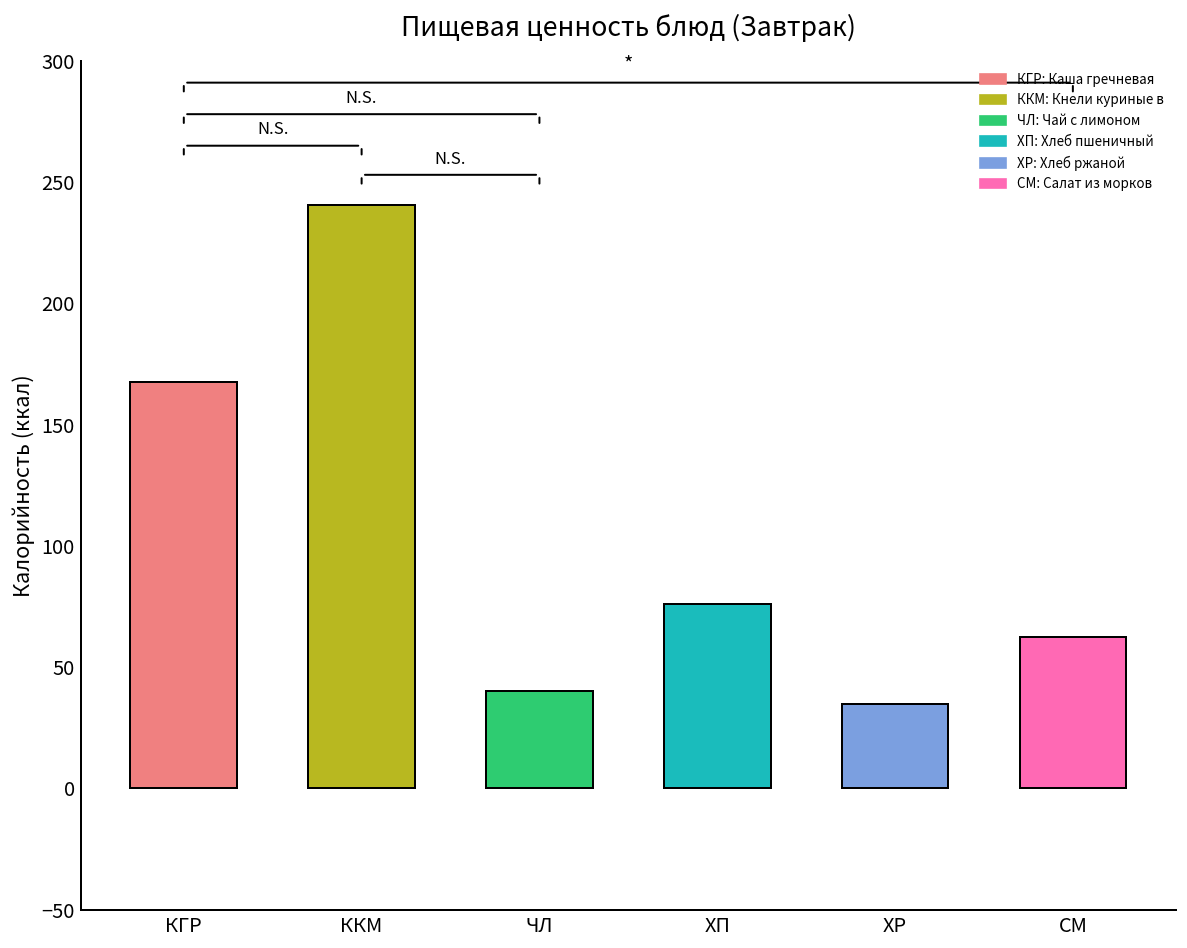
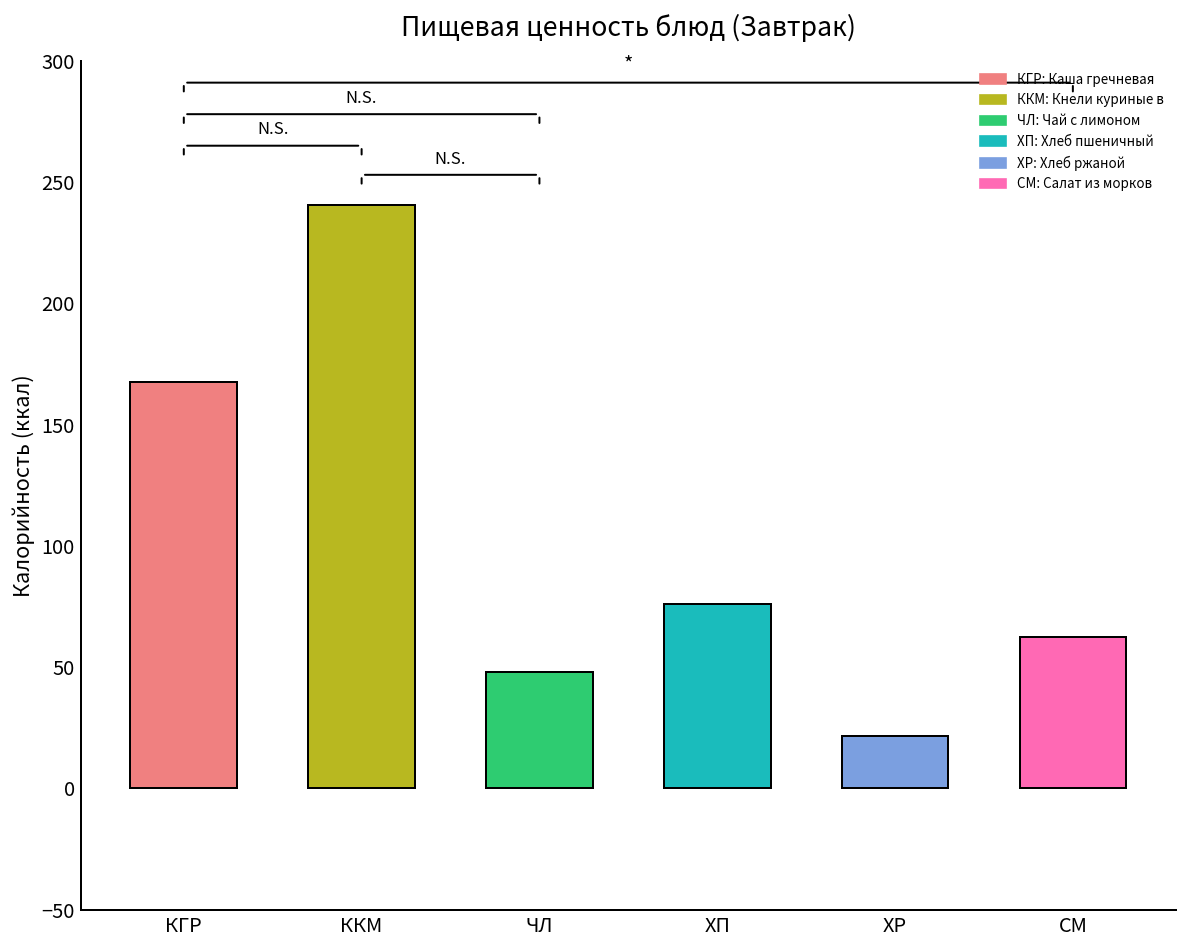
  {
    "КГР": 167,
    "ККМ": 240,
-   "ЧЛ": 40,
+   "ЧЛ": 48,
    "ХП": 76,
-   "ХР": 35,
+   "ХР": 22,
    "СМ": 62
  }
